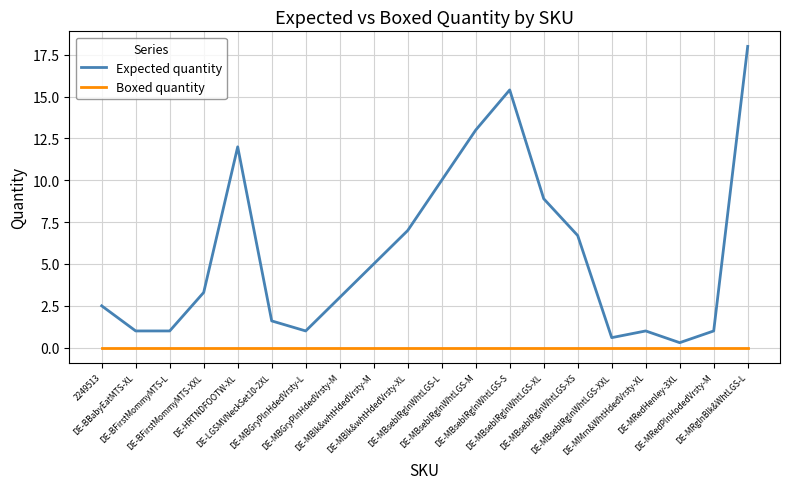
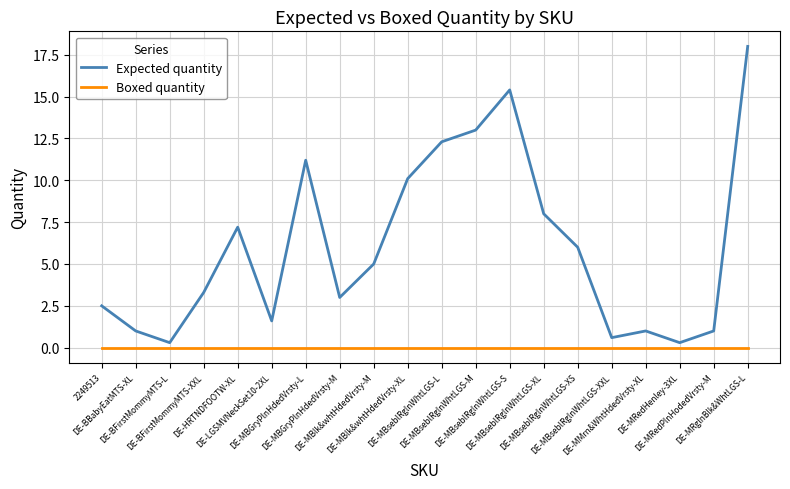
  {
    "Expected quantity": {
      "2249513": 2.5,
      "DE-BBabyEatMTS-XL": 1.0,
-     "DE-BFirstMommyMTS-L": 1.0,
+     "DE-BFirstMommyMTS-L": 0.3,
      "DE-BFirstMommyMTS-XXL": 3.3,
-     "DE-HRTNDFOOTW-XL": 12.0,
+     "DE-HRTNDFOOTW-XL": 7.2,
      "DE-LGSMVNeckSet10-2XL": 1.6,
-     "DE-MBGryPlnHdedVrsty-L": 1.0,
+     "DE-MBGryPlnHdedVrsty-L": 11.2,
      "DE-MBGryPlnHdedVrsty-M": 3.0,
      "DE-MBlk&whtHdedVrsty-M": 5.0,
-     "DE-MBlk&whtHdedVrsty-XL": 7.0,
-     "DE-MBseblRglnWhtLGS-L": 10.0,
+     "DE-MBlk&whtHdedVrsty-XL": 10.1,
+     "DE-MBseblRglnWhtLGS-L": 12.3,
      "DE-MBseblRglnWhtLGS-M": 13.0,
      "DE-MBseblRglnWhtLGS-S": 15.4,
-     "DE-MBseblRglnWhtLGS-XL": 8.9,
-     "DE-MBseblRglnWhtLGS-XS": 6.7,
+     "DE-MBseblRglnWhtLGS-XL": 8.0,
+     "DE-MBseblRglnWhtLGS-XS": 6.0,
      "DE-MBseblRglnWhtLGS-XXL": 0.6,
      "DE-MMrn&WhtHdedVrsty-XL": 1.0,
      "DE-MRedHenley-3XL": 0.3,
      "DE-MRedPlnHodedVrsty-M": 1.0,
      "DE-MRglnBlk&WhtLGS-L": 18.0
    },
    "Boxed quantity": {
      "2249513": 0.0,
      "DE-BBabyEatMTS-XL": 0.0,
      "DE-BFirstMommyMTS-L": 0.0,
      "DE-BFirstMommyMTS-XXL": 0.0,
      "DE-HRTNDFOOTW-XL": 0.0,
      "DE-LGSMVNeckSet10-2XL": 0.0,
      "DE-MBGryPlnHdedVrsty-L": 0.0,
      "DE-MBGryPlnHdedVrsty-M": 0.0,
      "DE-MBlk&whtHdedVrsty-M": 0.0,
      "DE-MBlk&whtHdedVrsty-XL": 0.0,
      "DE-MBseblRglnWhtLGS-L": 0.0,
      "DE-MBseblRglnWhtLGS-M": 0.0,
      "DE-MBseblRglnWhtLGS-S": 0.0,
      "DE-MBseblRglnWhtLGS-XL": 0.0,
      "DE-MBseblRglnWhtLGS-XS": 0.0,
      "DE-MBseblRglnWhtLGS-XXL": 0.0,
      "DE-MMrn&WhtHdedVrsty-XL": 0.0,
      "DE-MRedHenley-3XL": 0.0,
      "DE-MRedPlnHodedVrsty-M": 0.0,
      "DE-MRglnBlk&WhtLGS-L": 0.0
    }
  }
